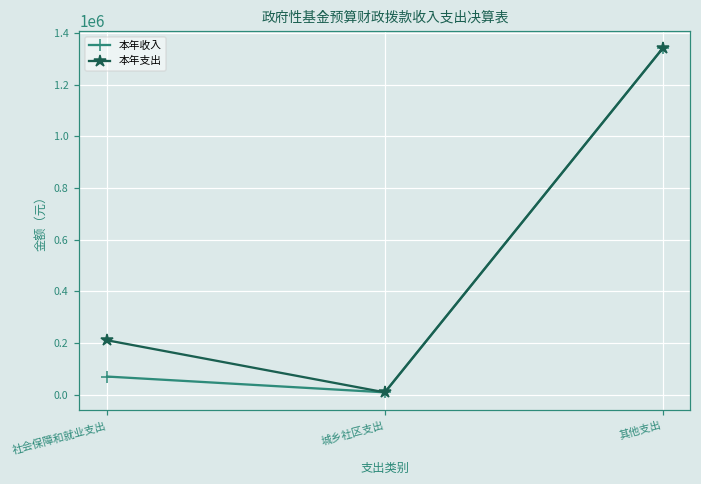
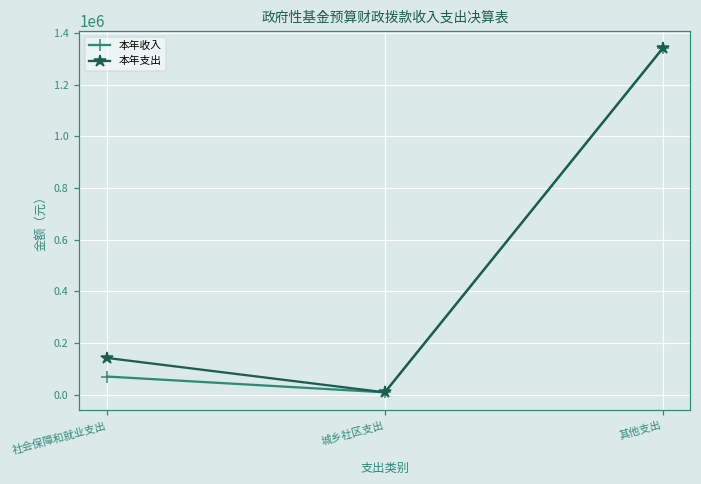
  {
    "本年收入": {
      "社会保障和就业支出": 70000
    },
    "本年支出": {
-     "社会保障和就业支出": 210000
+     "社会保障和就业支出": 140000
    }
  }
